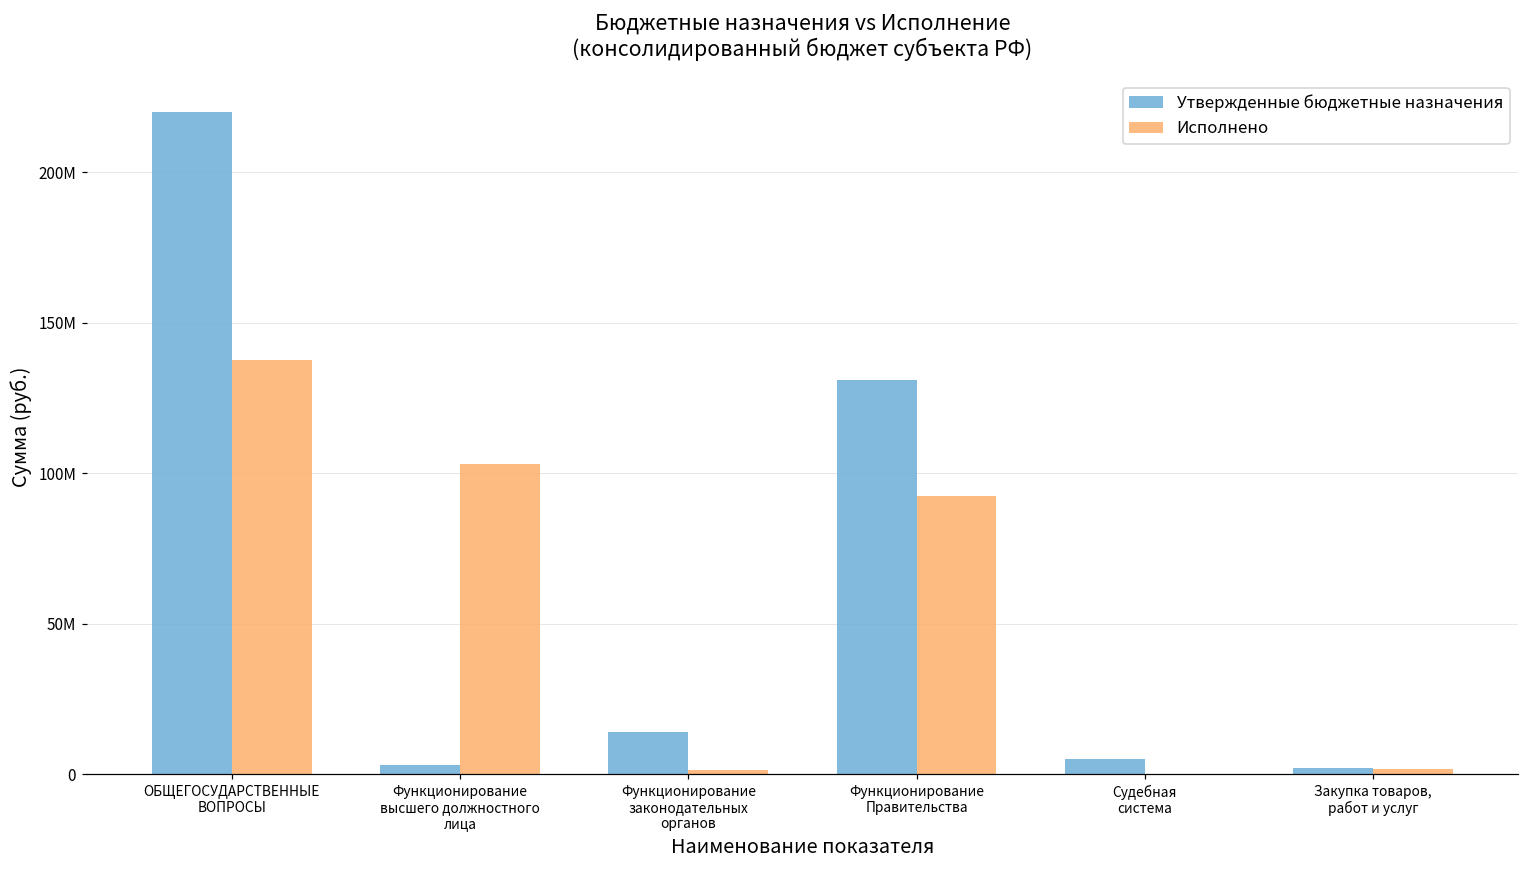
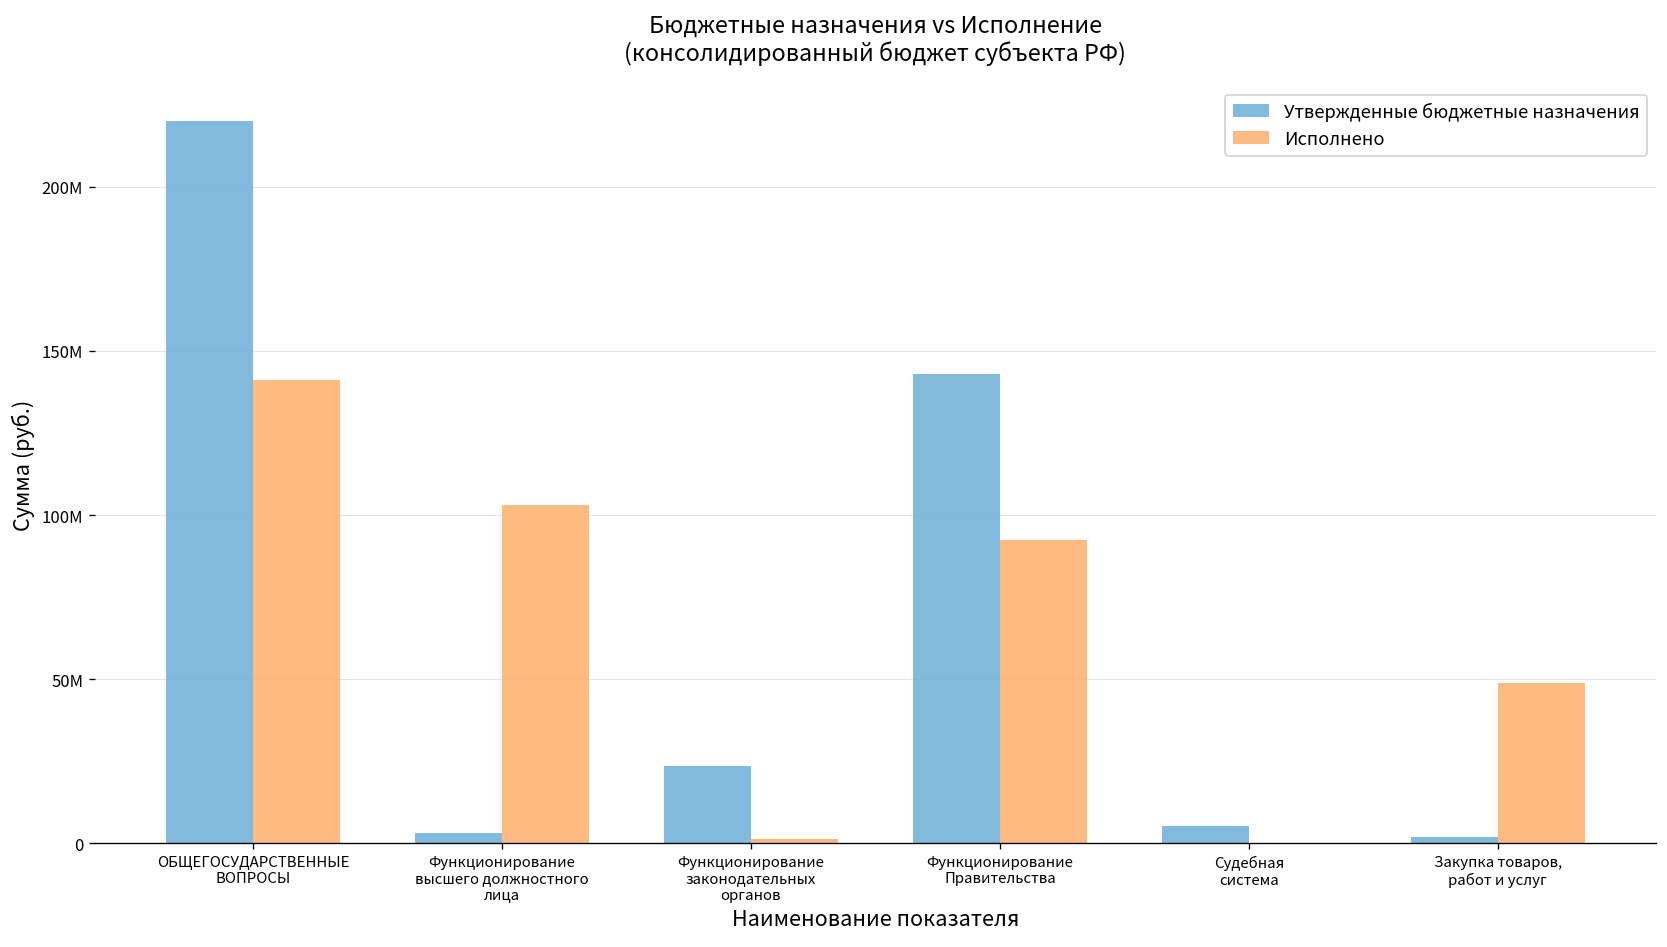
  {
    "Утвержденные бюджетные назначения": {
      "ОБЩЕГОСУДАРСТВЕННЫЕ ВОПРОСЫ": 220000000,
      "Функционирование высшего должностного лица": 3000000,
-     "Функционирование законодательных органов": 14000000,
-     "Функционирование Правительства": 131000000,
+     "Функционирование законодательных органов": 24000000,
+     "Функционирование Правительства": 143000000,
      "Судебная система": 5000000,
      "Закупка товаров, работ и услуг": 2000000
    },
    "Исполнено": {
-     "ОБЩЕГОСУДАРСТВЕННЫЕ ВОПРОСЫ": 138000000,
+     "ОБЩЕГОСУДАРСТВЕННЫЕ ВОПРОСЫ": 141000000,
      "Функционирование высшего должностного лица": 103000000,
      "Функционирование законодательных органов": 1000000,
      "Функционирование Правительства": 93000000,
-     "Закупка товаров, работ и услуг": 2000000
+     "Закупка товаров, работ и услуг": 49000000
    }
  }
